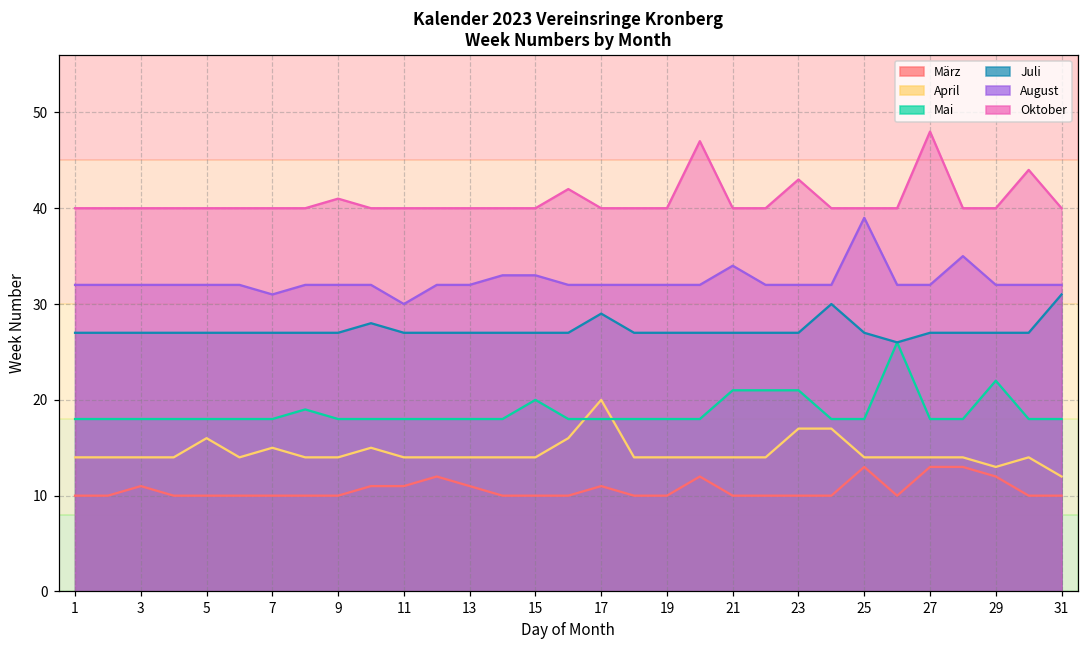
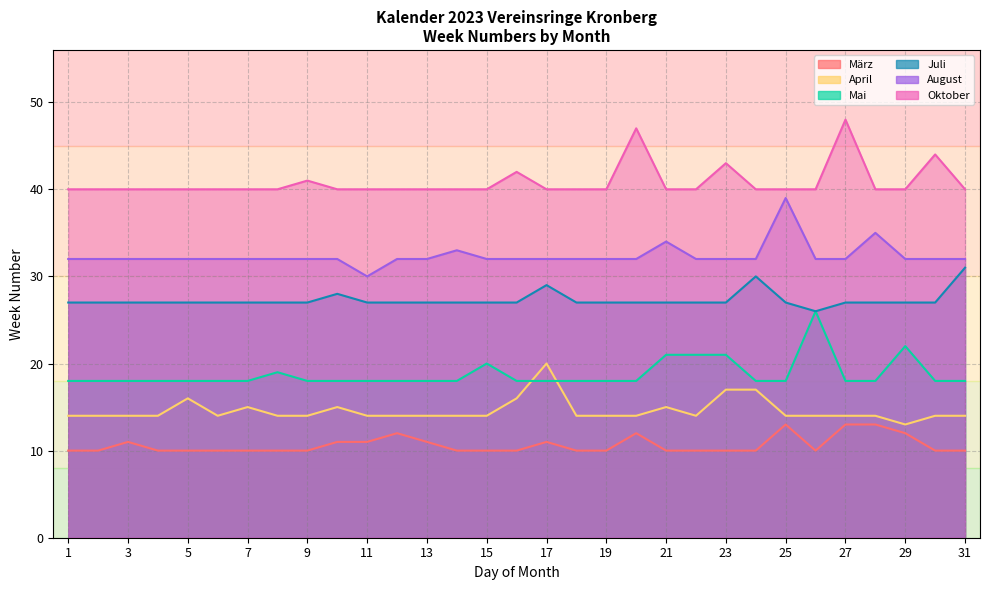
  {
    "April": {
      "1": 14,
      "3": 14,
      "5": 16,
      "7": 15,
      "9": 14,
      "11": 14,
      "13": 14,
      "15": 14,
      "17": 20,
      "19": 14,
-     "21": 14,
+     "21": 15,
      "23": 17,
      "25": 14,
      "27": 14,
      "29": 13,
-     "31": 12
+     "31": 14
    },
    "August": {
      "1": 32,
      "3": 32,
      "5": 32,
-     "7": 31,
+     "7": 32,
      "9": 32,
      "11": 30,
      "13": 32,
-     "15": 33,
+     "15": 32,
      "17": 32,
      "19": 32,
      "21": 34,
      "23": 32,
      "25": 39,
      "27": 32,
      "29": 32,
      "31": 32
    }
  }
